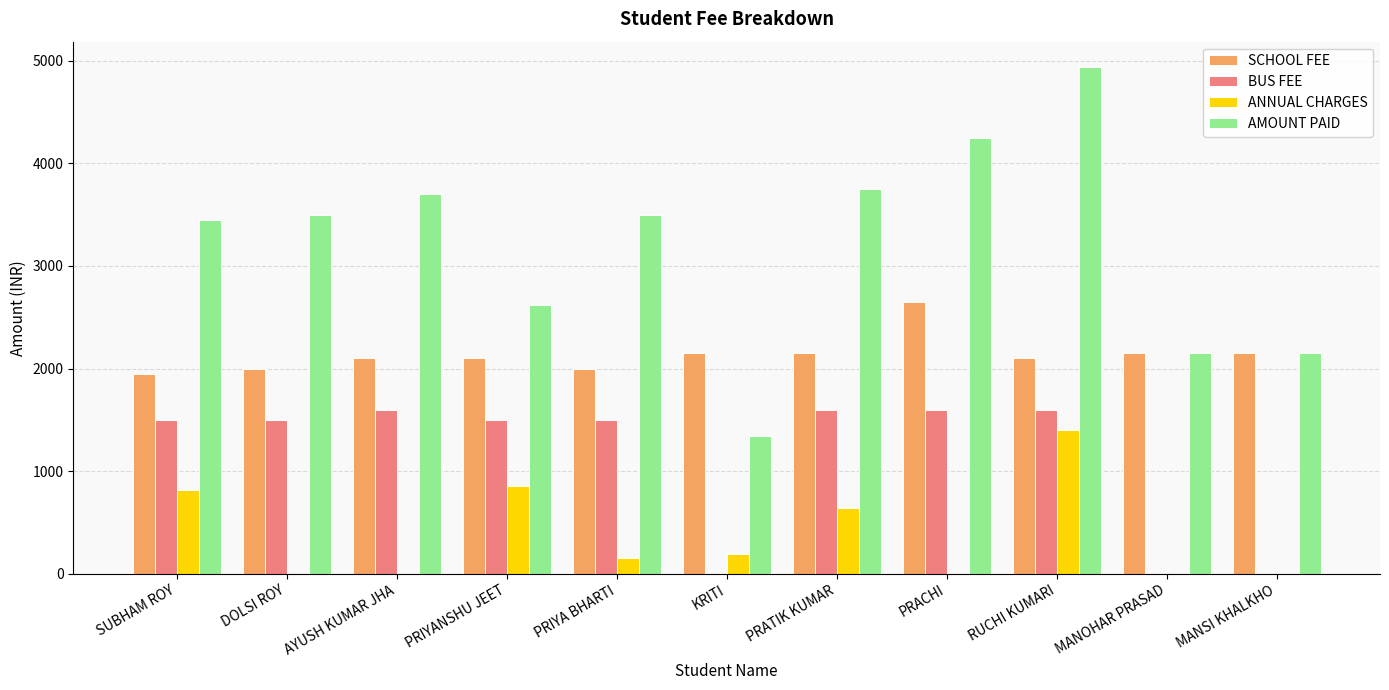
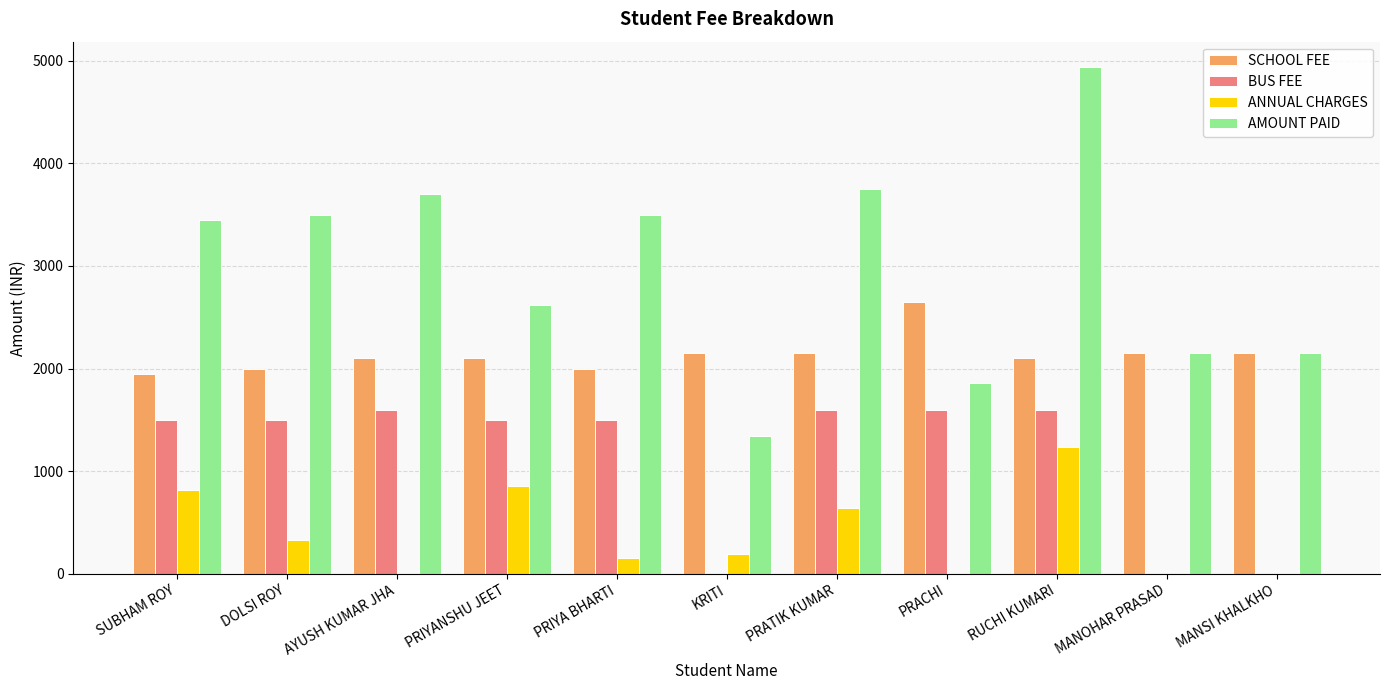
  {
    "ANNUAL CHARGES": {
      "SUBHAM ROY": 820,
-     "DOLSI ROY": 0,
+     "DOLSI ROY": 320,
      "AYUSH KUMAR JHA": 0,
      "PRIYANSHU JEET": 850,
      "PRIYA BHARTI": 160,
      "KRITI": 190,
      "PRATIK KUMAR": 640,
      "PRACHI": 0,
-     "RUCHI KUMARI": 1400,
+     "RUCHI KUMARI": 1240,
      "MANOHAR PRASAD": 0,
      "MANSI KHALKHO": 0
    },
    "AMOUNT PAID": {
      "SUBHAM ROY": 3450,
      "DOLSI ROY": 3500,
      "AYUSH KUMAR JHA": 3700,
      "PRIYANSHU JEET": 2620,
      "PRIYA BHARTI": 3500,
      "KRITI": 1340,
      "PRATIK KUMAR": 3750,
-     "PRACHI": 4250,
+     "PRACHI": 1860,
      "RUCHI KUMARI": 4940,
      "MANOHAR PRASAD": 2150,
      "MANSI KHALKHO": 2150
    }
  }
